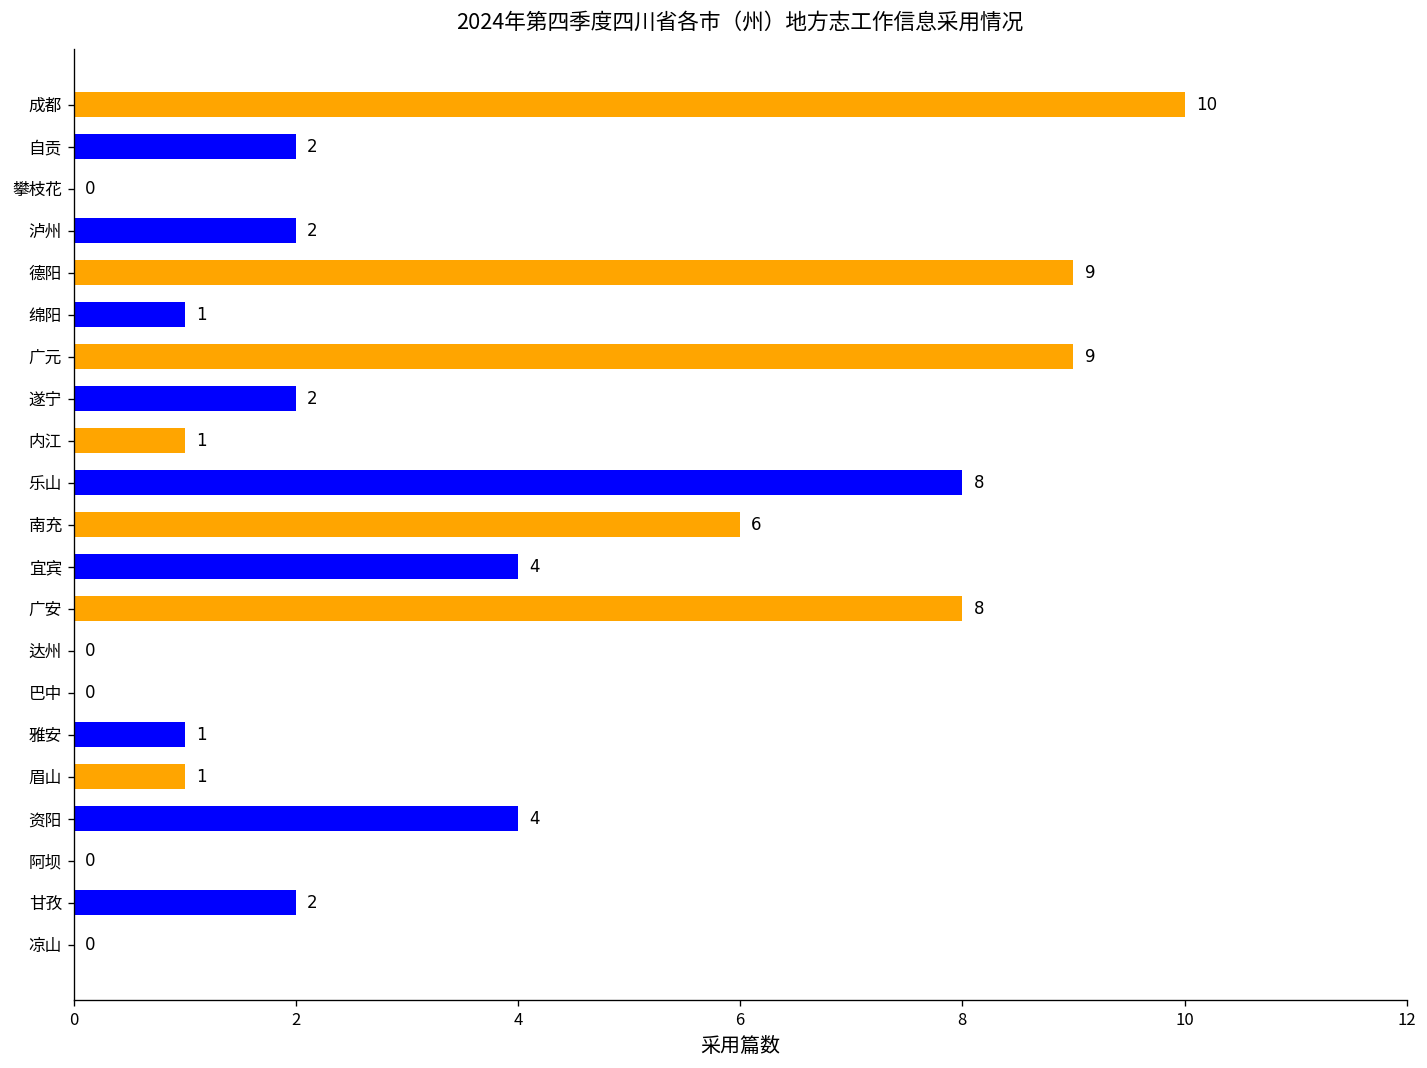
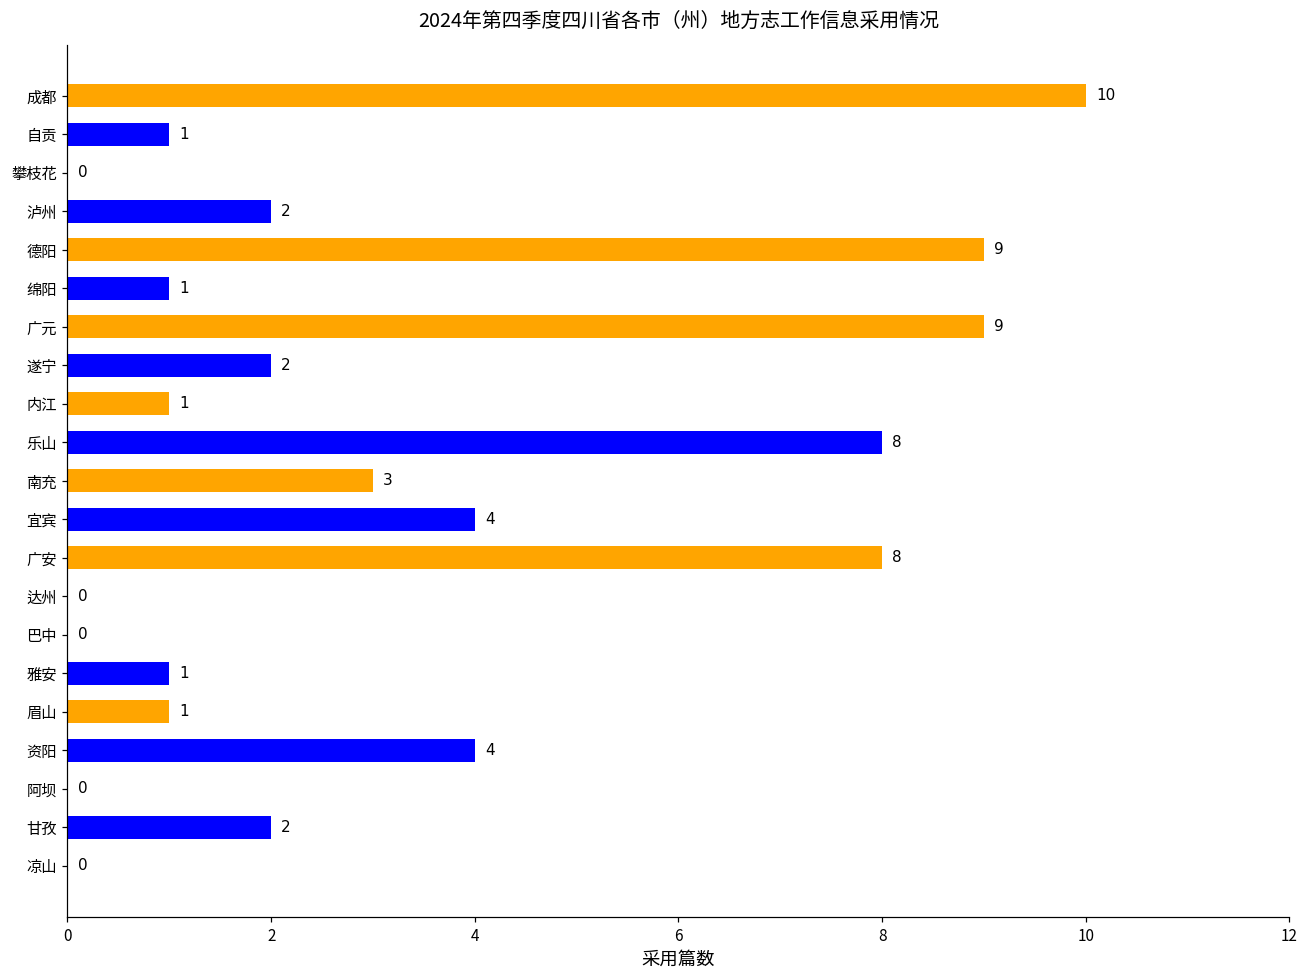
  {
    "成都": 10,
-   "自贡": 2,
+   "自贡": 1,
    "攀枝花": 0,
    "泸州": 2,
    "德阳": 9,
    "绵阳": 1,
    "广元": 9,
    "遂宁": 2,
    "内江": 1,
    "乐山": 8,
-   "南充": 6,
+   "南充": 3,
    "宜宾": 4,
    "广安": 8,
    "达州": 0,
    "巴中": 0,
    "雅安": 1,
    "眉山": 1,
    "资阳": 4,
    "阿坝": 0,
    "甘孜": 2,
    "凉山": 0
  }
